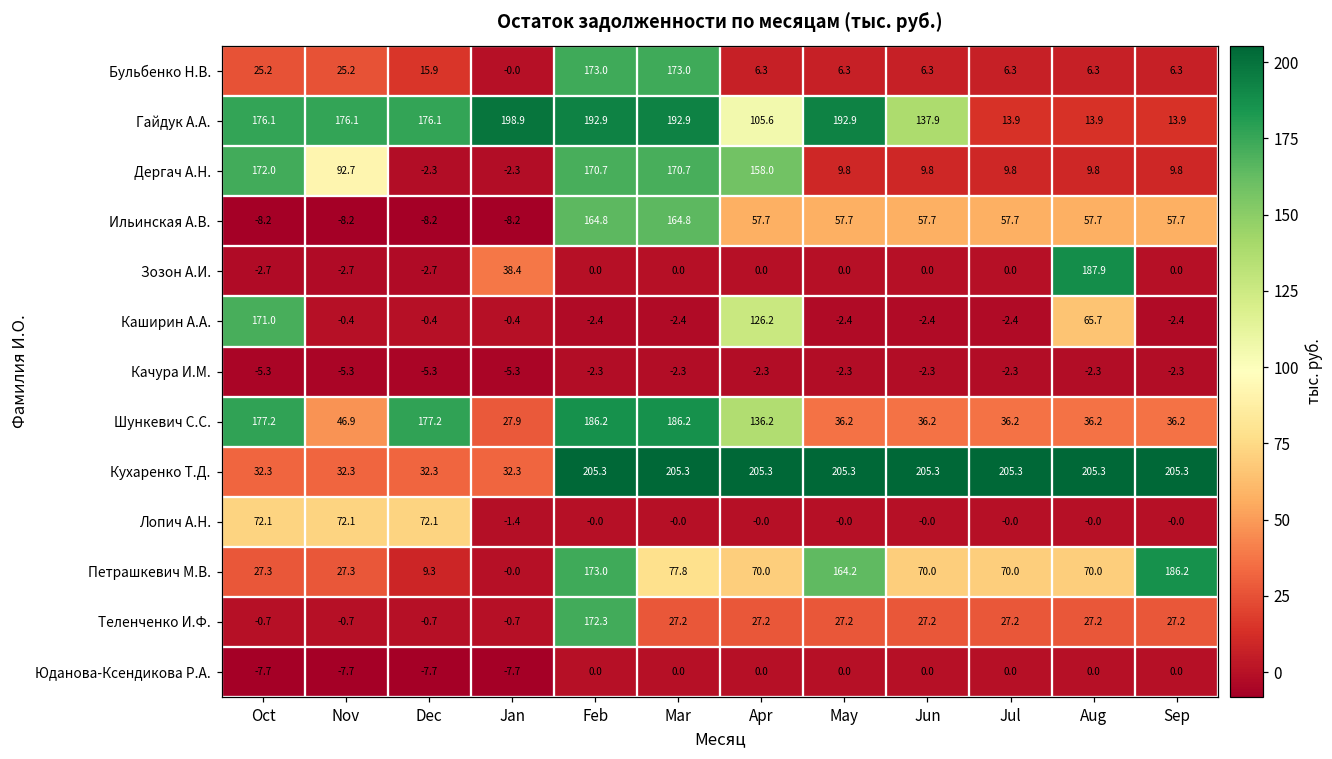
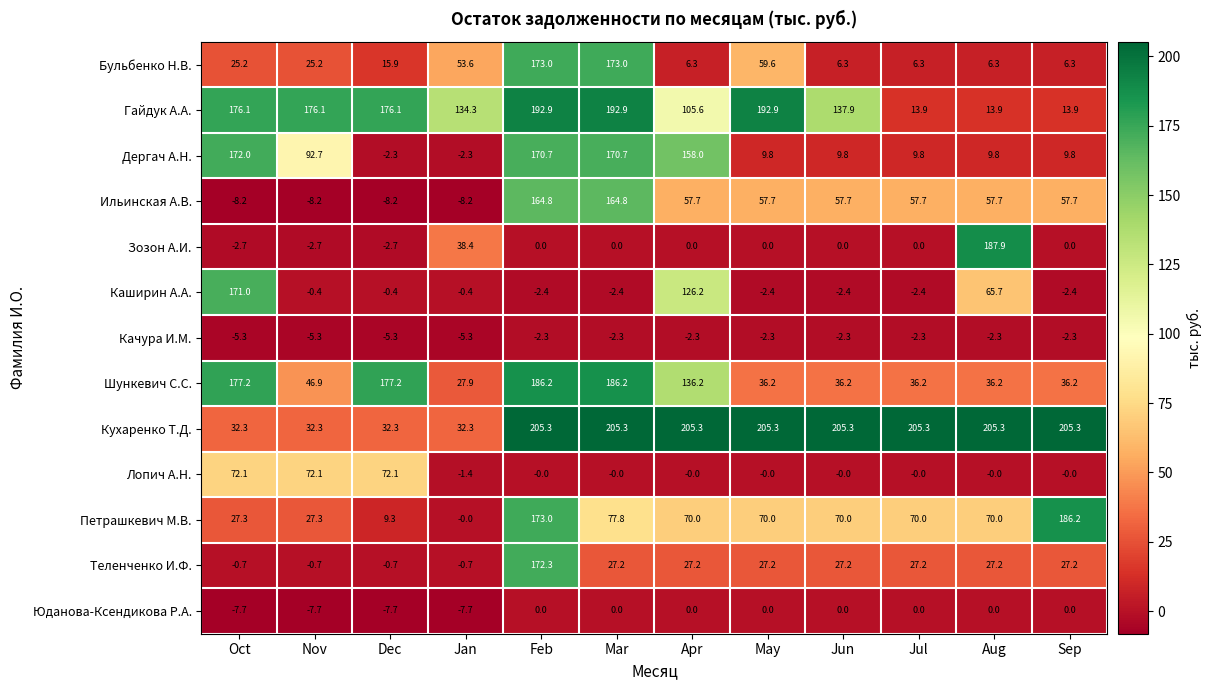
  {
    "Бульбенко Н.В.": {
      "Oct": 25.2,
      "Nov": 25.2,
      "Dec": 15.9,
-     "Jan": -0.0,
+     "Jan": 53.6,
      "Feb": 173.0,
      "Mar": 173.0,
      "Apr": 6.3,
-     "May": 6.3,
+     "May": 59.6,
      "Jun": 6.3,
      "Jul": 6.3,
      "Aug": 6.3,
      "Sep": 6.3
    },
    "Гайдук А.А.": {
      "Oct": 176.1,
      "Nov": 176.1,
      "Dec": 176.1,
-     "Jan": 198.9,
+     "Jan": 134.3,
      "Feb": 192.9,
      "Mar": 192.9,
      "Apr": 105.6,
      "May": 192.9,
      "Jun": 137.9,
      "Jul": 13.9,
      "Aug": 13.9,
      "Sep": 13.9
    },
    "Дергач А.Н.": {
      "Oct": 172.0,
      "Nov": 92.7,
      "Dec": -2.3,
      "Jan": -2.3,
      "Feb": 170.7,
      "Mar": 170.7,
      "Apr": 158.0,
      "May": 9.8,
      "Jun": 9.8,
      "Jul": 9.8,
      "Aug": 9.8,
      "Sep": 9.8
    },
    "Ильинская А.В.": {
      "Oct": -8.2,
      "Nov": -8.2,
      "Dec": -8.2,
      "Jan": -8.2,
      "Feb": 164.8,
      "Mar": 164.8,
      "Apr": 57.7,
      "May": 57.7,
      "Jun": 57.7,
      "Jul": 57.7,
      "Aug": 57.7,
      "Sep": 57.7
    },
    "Зозон А.И.": {
      "Oct": -2.7,
      "Nov": -2.7,
      "Dec": -2.7,
      "Jan": 38.4,
      "Feb": 0.0,
      "Mar": 0.0,
      "Apr": 0.0,
      "May": 0.0,
      "Jun": 0.0,
      "Jul": 0.0,
      "Aug": 187.9,
      "Sep": 0.0
    },
    "Каширин А.А.": {
      "Oct": 171.0,
      "Nov": -0.4,
      "Dec": -0.4,
      "Jan": -0.4,
      "Feb": -2.4,
      "Mar": -2.4,
      "Apr": 126.2,
      "May": -2.4,
      "Jun": -2.4,
      "Jul": -2.4,
      "Aug": 65.7,
      "Sep": -2.4
    },
    "Качура И.М.": {
      "Oct": -5.3,
      "Nov": -5.3,
      "Dec": -5.3,
      "Jan": -5.3,
      "Feb": -2.3,
      "Mar": -2.3,
      "Apr": -2.3,
      "May": -2.3,
      "Jun": -2.3,
      "Jul": -2.3,
      "Aug": -2.3,
      "Sep": -2.3
    },
    "Шункевич С.С.": {
      "Oct": 177.2,
      "Nov": 46.9,
      "Dec": 177.2,
      "Jan": 27.9,
      "Feb": 186.2,
      "Mar": 186.2,
      "Apr": 136.2,
      "May": 36.2,
      "Jun": 36.2,
      "Jul": 36.2,
      "Aug": 36.2,
      "Sep": 36.2
    },
    "Кухаренко Т.Д.": {
      "Oct": 32.3,
      "Nov": 32.3,
      "Dec": 32.3,
      "Jan": 32.3,
      "Feb": 205.3,
      "Mar": 205.3,
      "Apr": 205.3,
      "May": 205.3,
      "Jun": 205.3,
      "Jul": 205.3,
      "Aug": 205.3,
      "Sep": 205.3
    },
    "Лопич А.Н.": {
      "Oct": 72.1,
      "Nov": 72.1,
      "Dec": 72.1,
      "Jan": -1.4,
      "Feb": -0.0,
      "Mar": -0.0,
      "Apr": -0.0,
      "May": -0.0,
      "Jun": -0.0,
      "Jul": -0.0,
      "Aug": -0.0,
      "Sep": -0.0
    },
    "Петрашкевич М.В.": {
      "Oct": 27.3,
      "Nov": 27.3,
      "Dec": 9.3,
      "Jan": -0.0,
      "Feb": 173.0,
      "Mar": 77.8,
      "Apr": 70.0,
-     "May": 164.2,
+     "May": 70.0,
      "Jun": 70.0,
      "Jul": 70.0,
      "Aug": 70.0,
      "Sep": 186.2
    },
    "Теленченко И.Ф.": {
      "Oct": -0.7,
      "Nov": -0.7,
      "Dec": -0.7,
      "Jan": -0.7,
      "Feb": 172.3,
      "Mar": 27.2,
      "Apr": 27.2,
      "May": 27.2,
      "Jun": 27.2,
      "Jul": 27.2,
      "Aug": 27.2,
      "Sep": 27.2
    },
    "Юданова-Ксендикова Р.А.": {
      "Oct": -7.7,
      "Nov": -7.7,
      "Dec": -7.7,
      "Jan": -7.7,
      "Feb": 0.0,
      "Mar": 0.0,
      "Apr": 0.0,
      "May": 0.0,
      "Jun": 0.0,
      "Jul": 0.0,
      "Aug": 0.0,
      "Sep": 0.0
    }
  }
